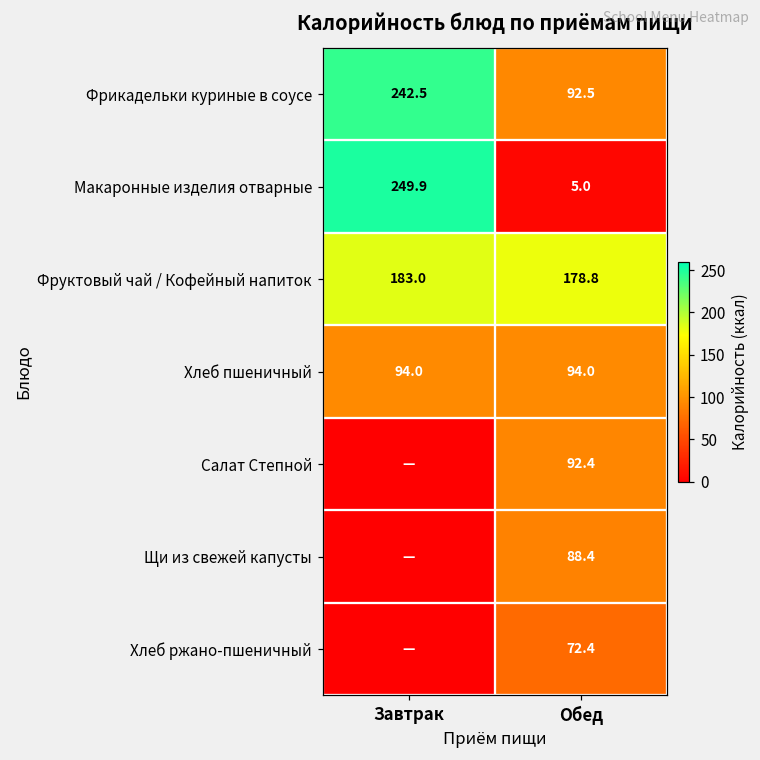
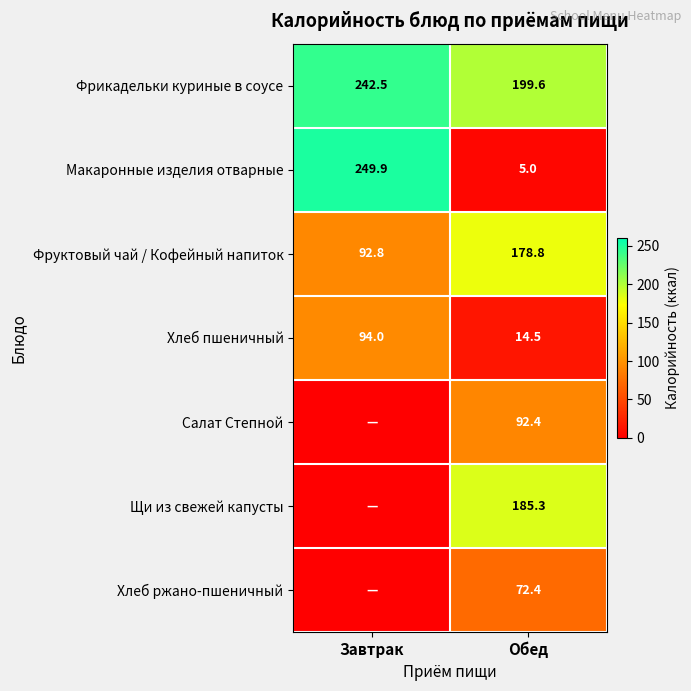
  {
    "Фрикадельки куриные в соусе": {
      "Завтрак": 242.5,
-     "Обед": 92.5
+     "Обед": 199.6
    },
    "Макаронные изделия отварные": {
      "Завтрак": 249.9,
      "Обед": 5.0
    },
    "Фруктовый чай / Кофейный напиток": {
-     "Завтрак": 183.0,
+     "Завтрак": 92.8,
      "Обед": 178.8
    },
    "Хлеб пшеничный": {
      "Завтрак": 94.0,
-     "Обед": 94.0
+     "Обед": 14.5
    },
    "Салат Степной": {
      "Обед": 92.4
    },
    "Щи из свежей капусты": {
-     "Обед": 88.4
+     "Обед": 185.3
    },
    "Хлеб ржано-пшеничный": {
      "Обед": 72.4
    }
  }
